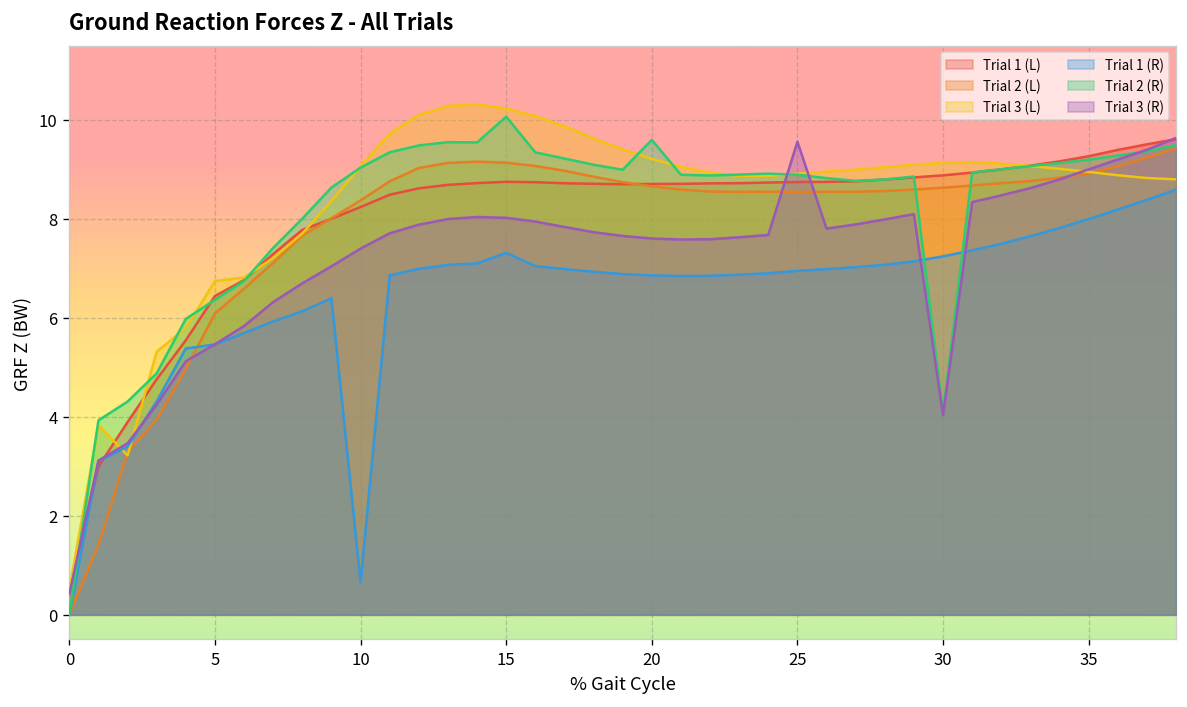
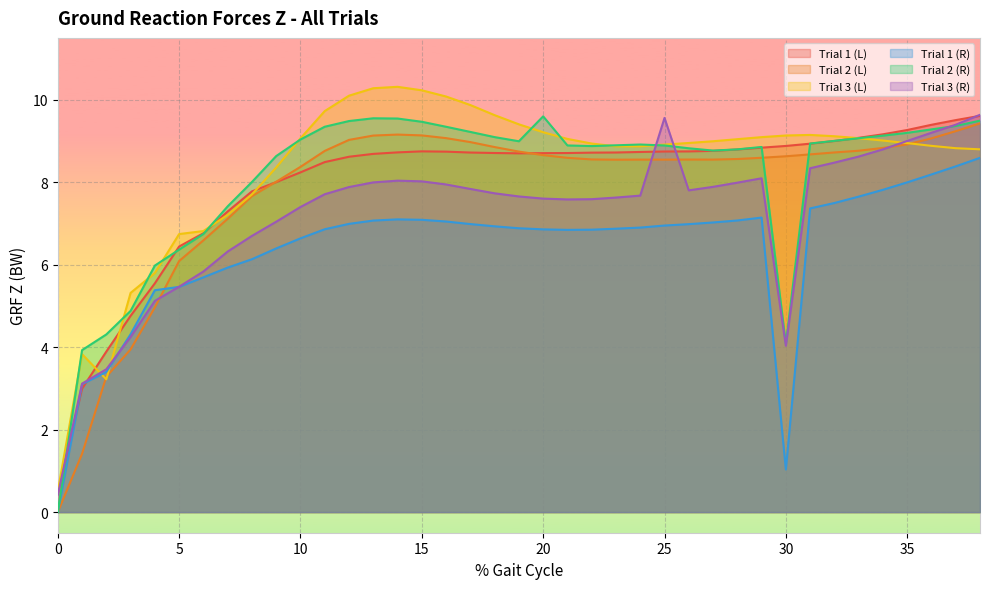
  {
    "Trial 1 (R)": {
-     "10": 0.7,
-     "15": 7.3,
+     "10": 6.6,
+     "15": 7.1,
      "20": 6.9,
      "25": 6.9,
-     "30": 7.2,
+     "30": 1.0,
      "35": 8.0
    },
    "Trial 2 (R)": {
      "5": 6.4,
-     "15": 10.1,
+     "15": 9.5,
      "20": 9.6,
      "35": 9.2
    },
    "Trial 3 (R)": {
      "10": 7.4,
      "15": 8.0,
      "20": 7.6,
      "25": 9.6
    }
  }
